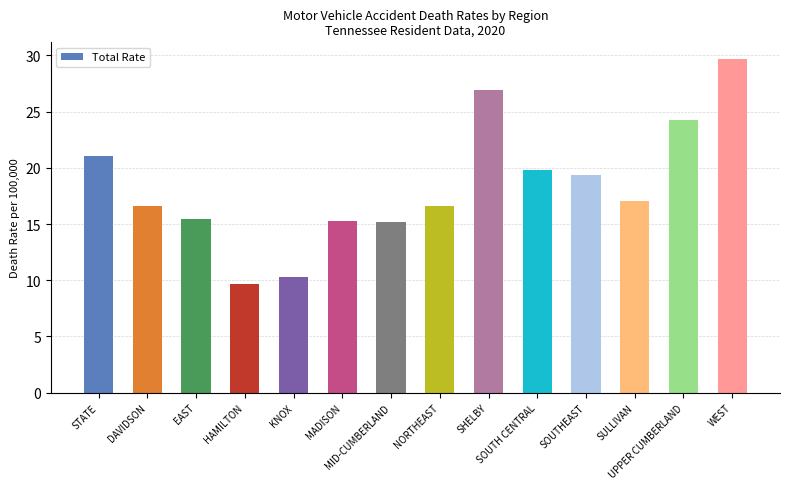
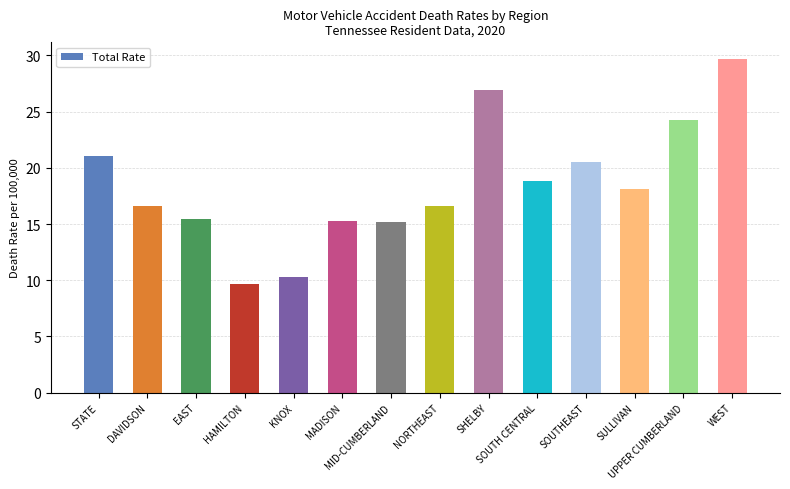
  {
    "STATE": 21.0,
    "DAVIDSON": 16.6,
    "EAST": 15.4,
    "HAMILTON": 9.7,
    "KNOX": 10.3,
    "MADISON": 15.3,
    "MID-CUMBERLAND": 15.2,
    "NORTHEAST": 16.6,
    "SHELBY": 26.9,
-   "SOUTH CENTRAL": 19.8,
-   "SOUTHEAST": 19.3,
-   "SULLIVAN": 17.0,
+   "SOUTH CENTRAL": 18.8,
+   "SOUTHEAST": 20.5,
+   "SULLIVAN": 18.1,
    "UPPER CUMBERLAND": 24.2,
    "WEST": 29.7
  }
